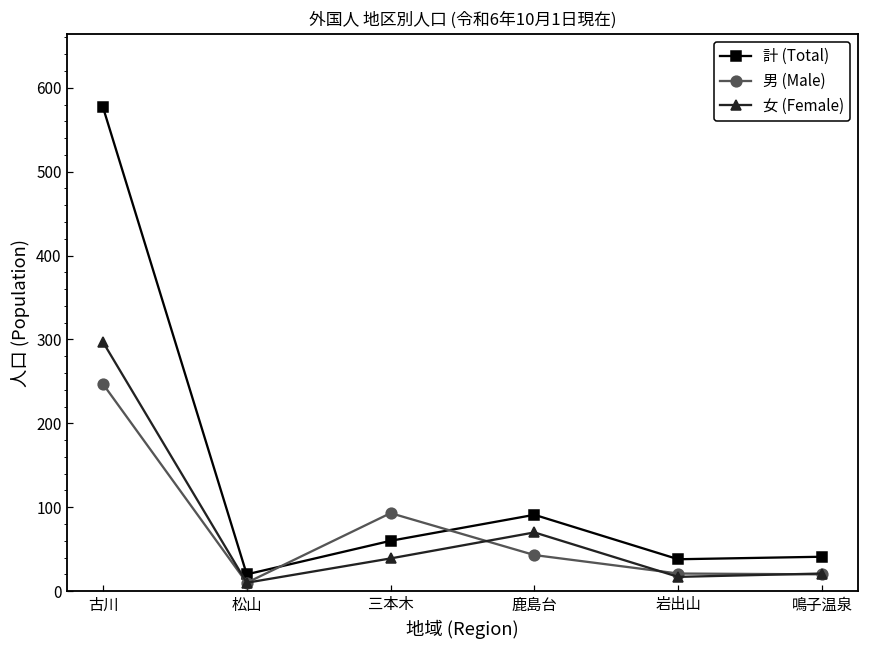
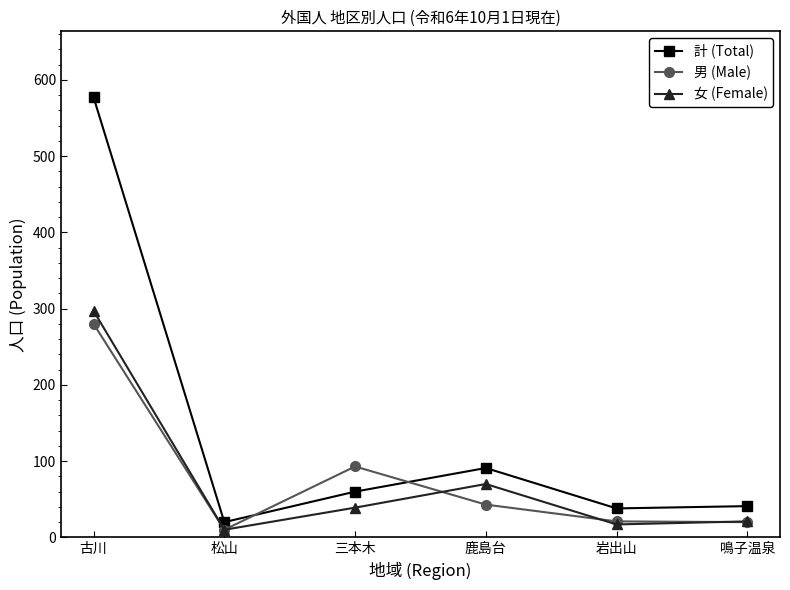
  {
    "男 (Male)": {
-     "古川": 250,
+     "古川": 280,
      "三本木": 90,
      "鹿島台": 40,
      "岩出山": 20
    }
  }
